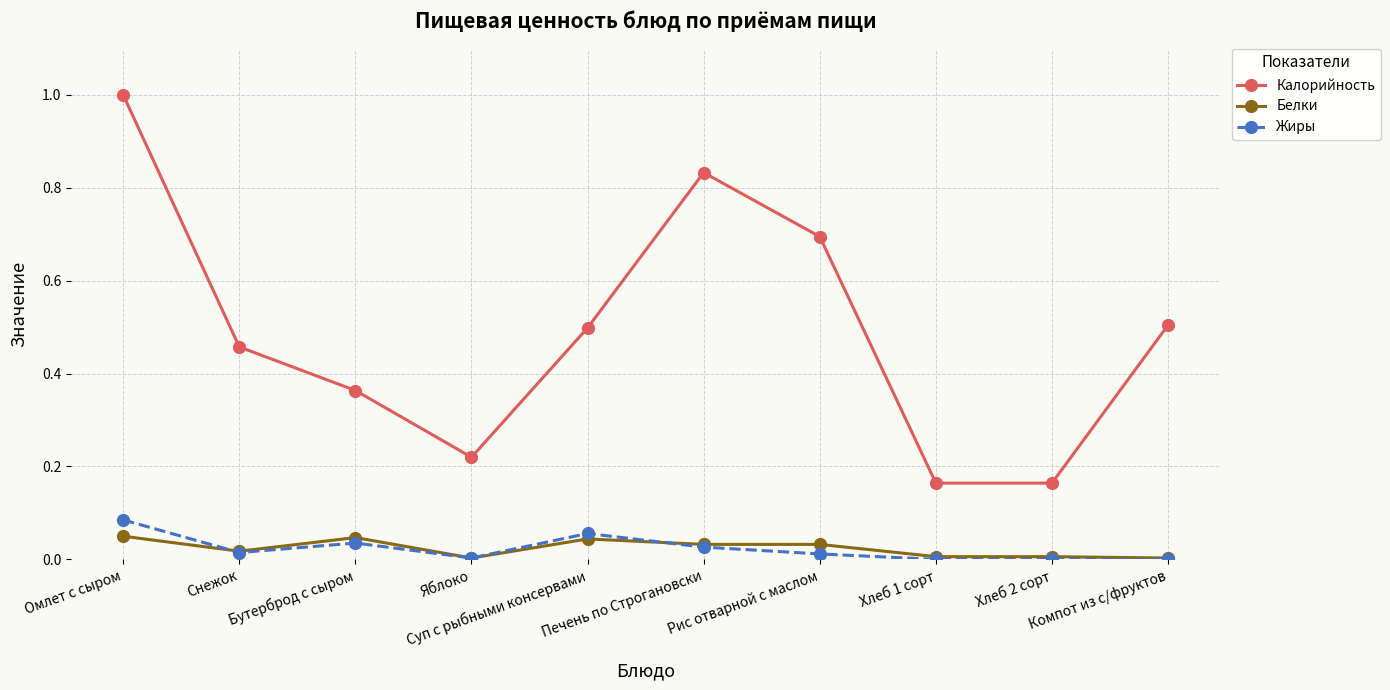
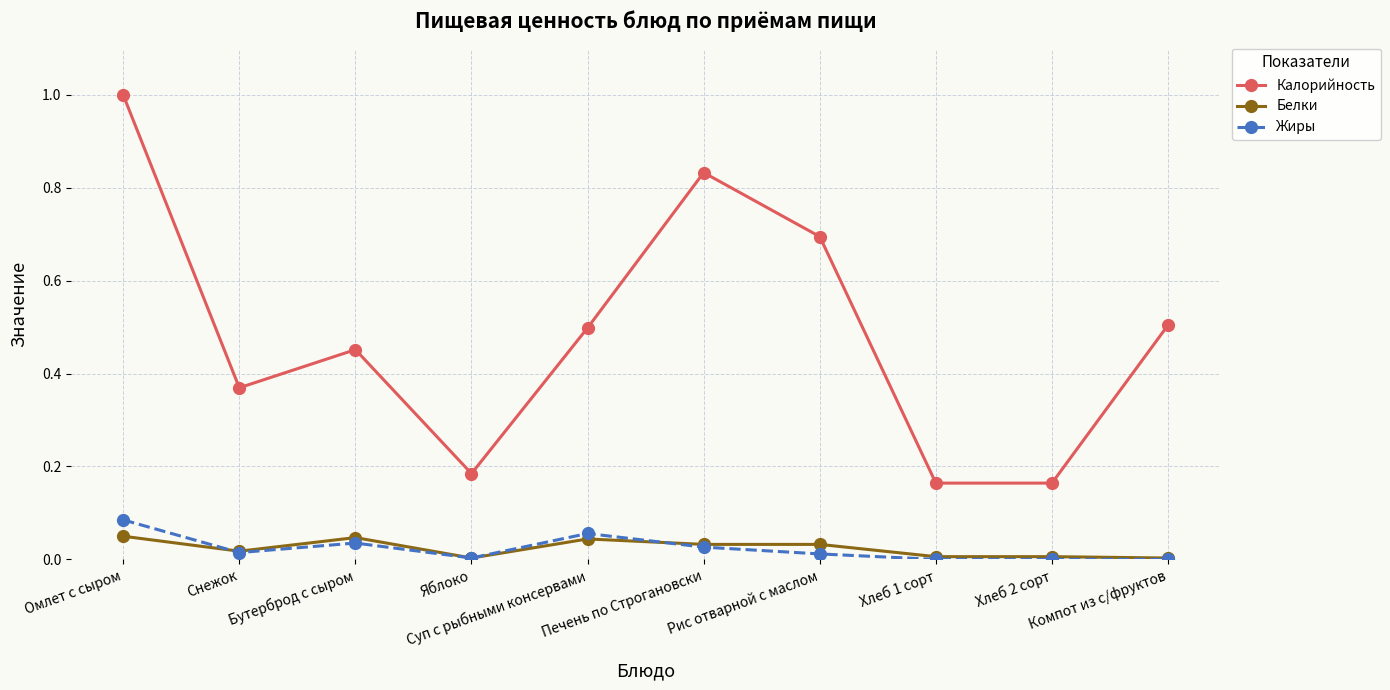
  {
    "Калорийность": {
      "Омлет с сыром": 1.00,
-     "Снежок": 0.46,
-     "Бутерброд с сыром": 0.36,
-     "Яблоко": 0.22,
+     "Снежок": 0.37,
+     "Бутерброд с сыром": 0.45,
+     "Яблоко": 0.18,
      "Суп с рыбными консервами": 0.50,
      "Печень по Строгановски": 0.83,
      "Рис отварной с маслом": 0.70,
      "Хлеб 1 сорт": 0.16,
      "Хлеб 2 сорт": 0.16,
      "Компот из с/фруктов": 0.50
    },
    "Белки": {
      "Омлет с сыром": 0.05,
      "Бутерброд с сыром": 0.05,
      "Суп с рыбными консервами": 0.04,
      "Печень по Строгановски": 0.03,
      "Рис отварной с маслом": 0.03,
      "Хлеб 1 сорт": 0.01,
      "Хлеб 2 сорт": 0.01
    },
    "Жиры": {
      "Омлет с сыром": 0.09,
      "Бутерброд с сыром": 0.04,
      "Суп с рыбными консервами": 0.06,
      "Печень по Строгановски": 0.03,
      "Рис отварной с маслом": 0.01,
      "Хлеб 1 сорт": 0.00,
      "Хлеб 2 сорт": 0.00
    }
  }
